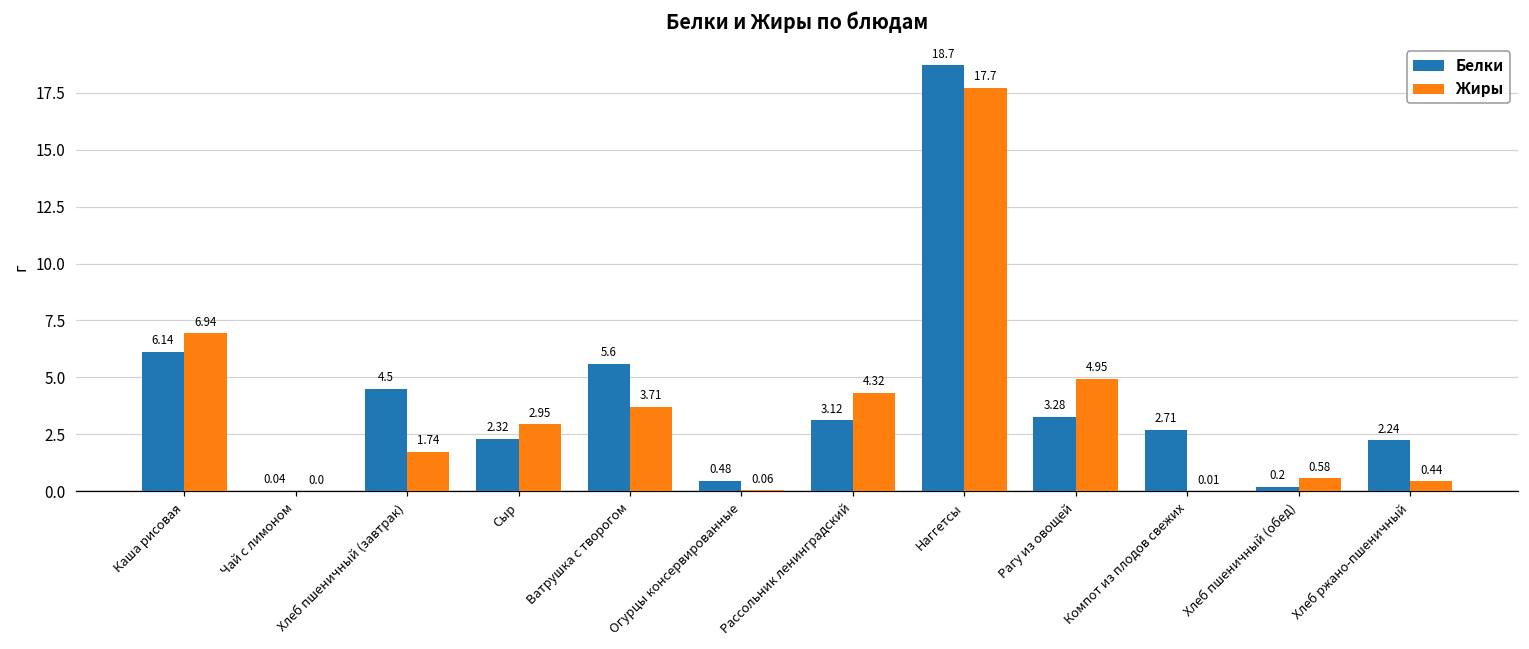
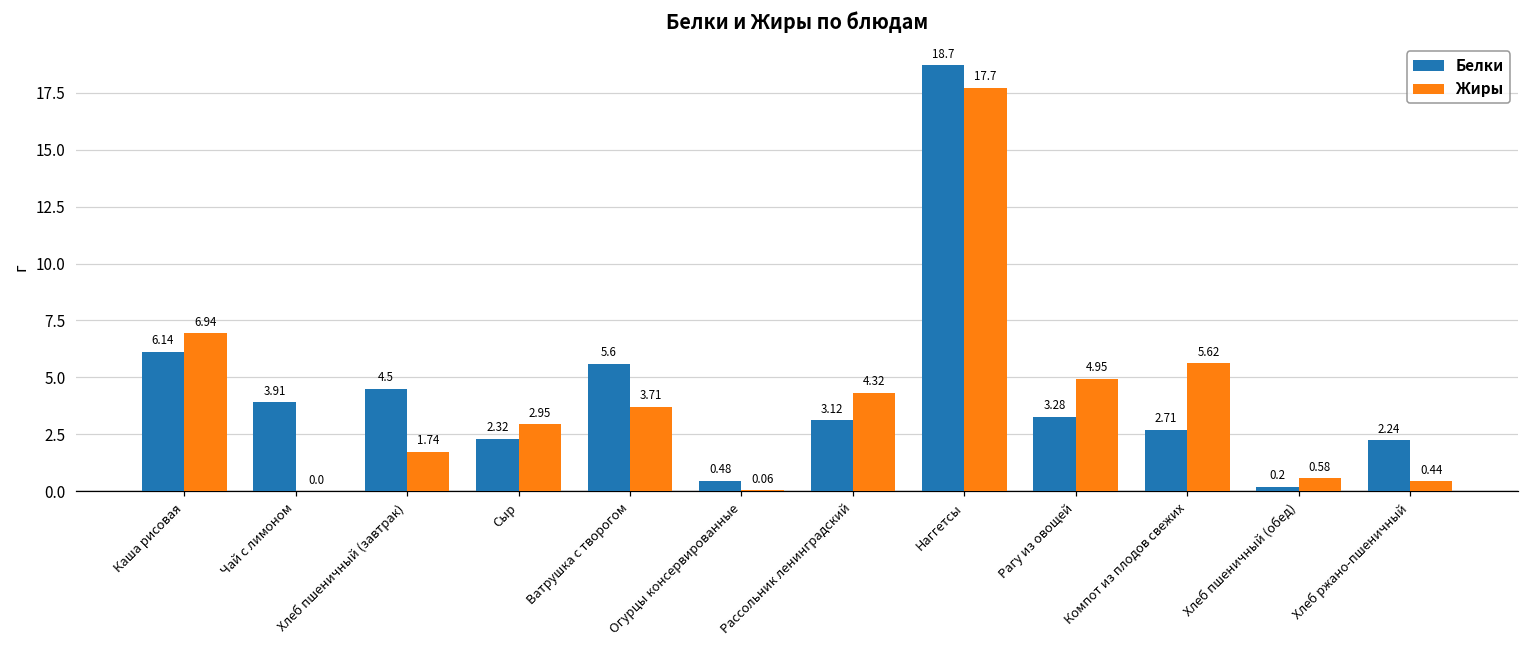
  {
    "Белки": {
      "Каша рисовая": 6.14,
-     "Чай с лимоном": 0.04,
+     "Чай с лимоном": 3.91,
      "Хлеб пшеничный (завтрак)": 4.5,
      "Сыр": 2.32,
      "Ватрушка с творогом": 5.6,
      "Огурцы консервированные": 0.48,
      "Рассольник ленинградский": 3.12,
      "Наггетсы": 18.7,
      "Рагу из овощей": 3.28,
      "Компот из плодов свежих": 2.71,
      "Хлеб пшеничный (обед)": 0.2,
      "Хлеб ржано-пшеничный": 2.24
    },
    "Жиры": {
      "Каша рисовая": 6.94,
      "Чай с лимоном": 0.0,
      "Хлеб пшеничный (завтрак)": 1.74,
      "Сыр": 2.95,
      "Ватрушка с творогом": 3.71,
      "Огурцы консервированные": 0.06,
      "Рассольник ленинградский": 4.32,
      "Наггетсы": 17.7,
      "Рагу из овощей": 4.95,
-     "Компот из плодов свежих": 0.01,
+     "Компот из плодов свежих": 5.62,
      "Хлеб пшеничный (обед)": 0.58,
      "Хлеб ржано-пшеничный": 0.44
    }
  }
